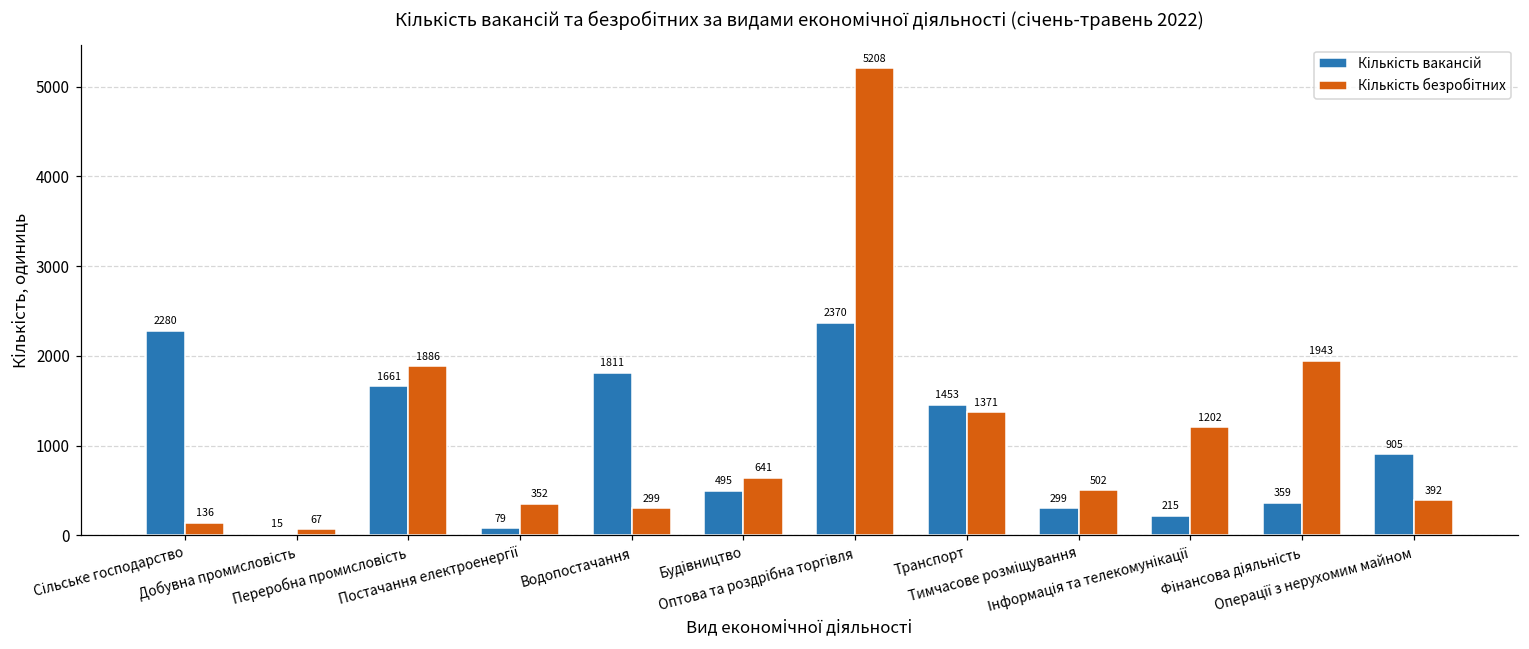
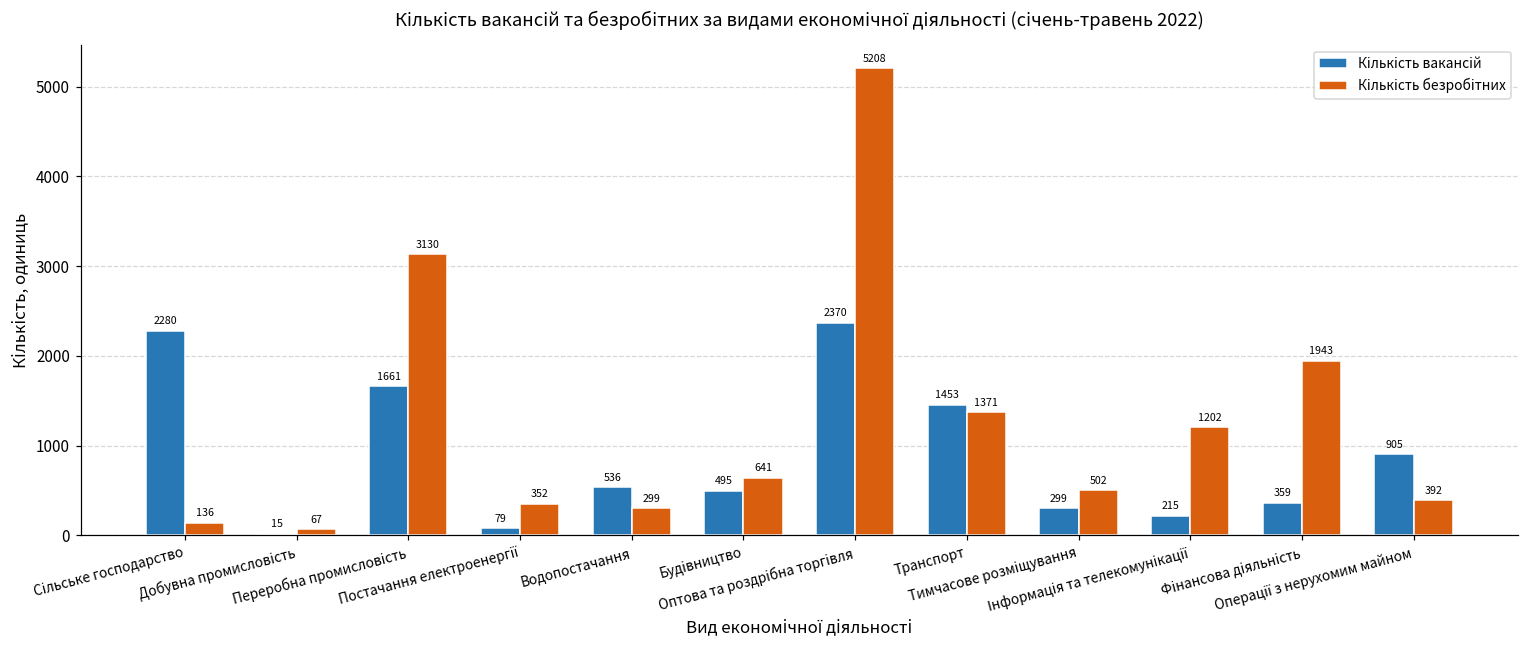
  {
    "Кількість вакансій": {
      "Сільське господарство": 2280,
      "Добувна промисловість": 15,
      "Переробна промисловість": 1661,
      "Постачання електроенергії": 79,
-     "Водопостачання": 1811,
+     "Водопостачання": 536,
      "Будівництво": 495,
      "Оптова та роздрібна торгівля": 2370,
      "Транспорт": 1453,
      "Тимчасове розміщування": 299,
      "Інформація та телекомунікації": 215,
      "Фінансова діяльність": 359,
      "Операції з нерухомим майном": 905
    },
    "Кількість безробітних": {
      "Сільське господарство": 136,
      "Добувна промисловість": 67,
-     "Переробна промисловість": 1886,
+     "Переробна промисловість": 3130,
      "Постачання електроенергії": 352,
      "Водопостачання": 299,
      "Будівництво": 641,
      "Оптова та роздрібна торгівля": 5208,
      "Транспорт": 1371,
      "Тимчасове розміщування": 502,
      "Інформація та телекомунікації": 1202,
      "Фінансова діяльність": 1943,
      "Операції з нерухомим майном": 392
    }
  }
